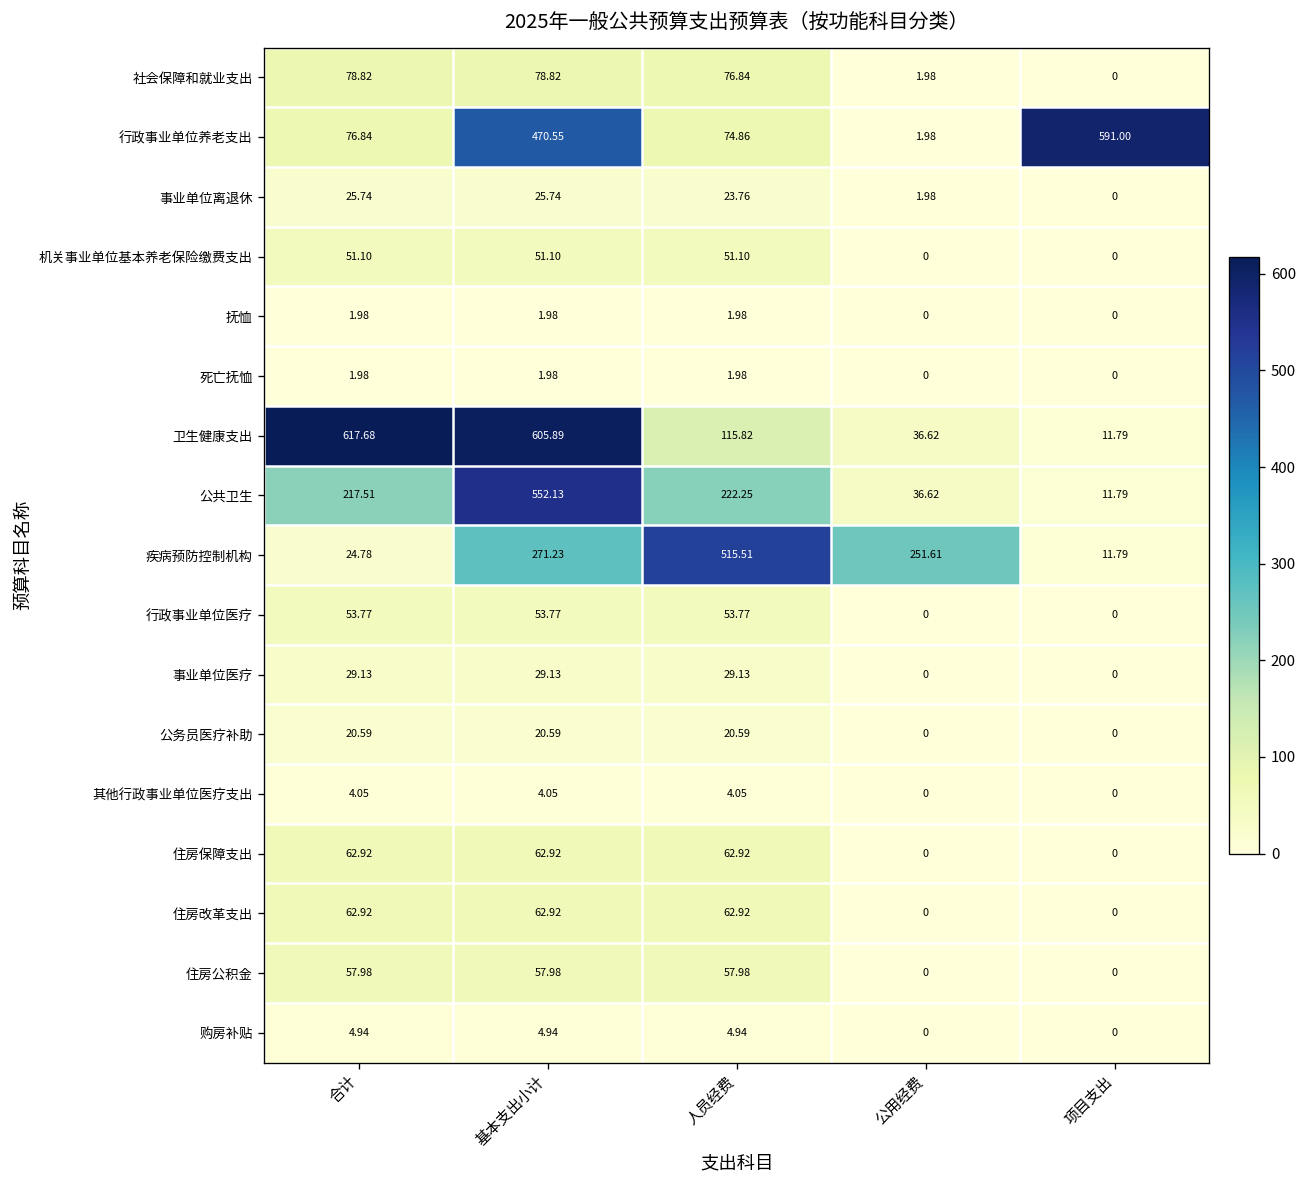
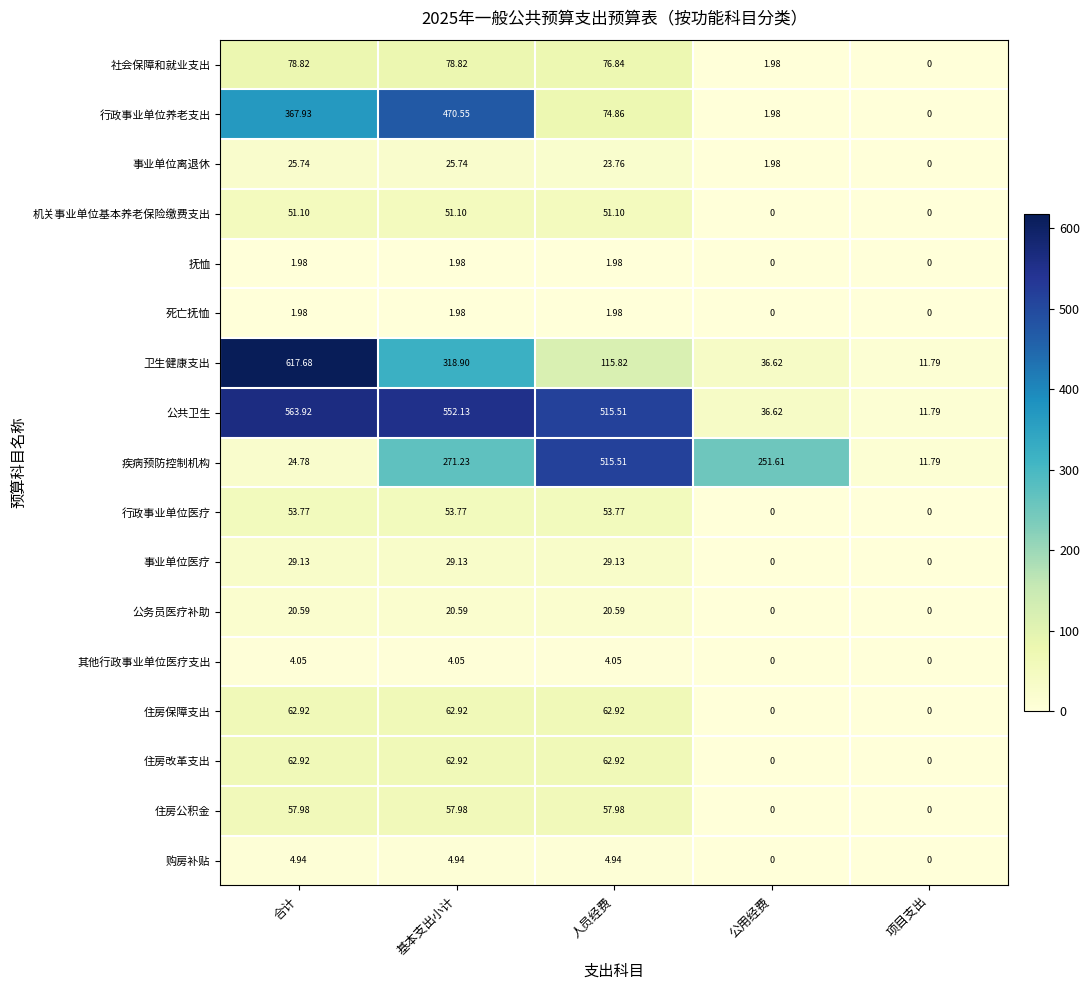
  {
    "社会保障和就业支出": {
      "合计": 78.82,
      "基本支出小计": 78.82,
      "人员经费": 76.84,
      "公用经费": 1.98,
      "项目支出": 0
    },
    "行政事业单位养老支出": {
-     "合计": 76.84,
+     "合计": 367.93,
      "基本支出小计": 470.55,
      "人员经费": 74.86,
      "公用经费": 1.98,
-     "项目支出": 591.00
+     "项目支出": 0
    },
    "事业单位离退休": {
      "合计": 25.74,
      "基本支出小计": 25.74,
      "人员经费": 23.76,
      "公用经费": 1.98,
      "项目支出": 0
    },
    "机关事业单位基本养老保险缴费支出": {
      "合计": 51.10,
      "基本支出小计": 51.10,
      "人员经费": 51.10,
      "公用经费": 0,
      "项目支出": 0
    },
    "抚恤": {
      "合计": 1.98,
      "基本支出小计": 1.98,
      "人员经费": 1.98,
      "公用经费": 0,
      "项目支出": 0
    },
    "死亡抚恤": {
      "合计": 1.98,
      "基本支出小计": 1.98,
      "人员经费": 1.98,
      "公用经费": 0,
      "项目支出": 0
    },
    "卫生健康支出": {
      "合计": 617.68,
-     "基本支出小计": 605.89,
+     "基本支出小计": 318.90,
      "人员经费": 115.82,
      "公用经费": 36.62,
      "项目支出": 11.79
    },
    "公共卫生": {
-     "合计": 217.51,
+     "合计": 563.92,
      "基本支出小计": 552.13,
-     "人员经费": 222.25,
+     "人员经费": 515.51,
      "公用经费": 36.62,
      "项目支出": 11.79
    },
    "疾病预防控制机构": {
      "合计": 24.78,
      "基本支出小计": 271.23,
      "人员经费": 515.51,
      "公用经费": 251.61,
      "项目支出": 11.79
    },
    "行政事业单位医疗": {
      "合计": 53.77,
      "基本支出小计": 53.77,
      "人员经费": 53.77,
      "公用经费": 0,
      "项目支出": 0
    },
    "事业单位医疗": {
      "合计": 29.13,
      "基本支出小计": 29.13,
      "人员经费": 29.13,
      "公用经费": 0,
      "项目支出": 0
    },
    "公务员医疗补助": {
      "合计": 20.59,
      "基本支出小计": 20.59,
      "人员经费": 20.59,
      "公用经费": 0,
      "项目支出": 0
    },
    "其他行政事业单位医疗支出": {
      "合计": 4.05,
      "基本支出小计": 4.05,
      "人员经费": 4.05,
      "公用经费": 0,
      "项目支出": 0
    },
    "住房保障支出": {
      "合计": 62.92,
      "基本支出小计": 62.92,
      "人员经费": 62.92,
      "公用经费": 0,
      "项目支出": 0
    },
    "住房改革支出": {
      "合计": 62.92,
      "基本支出小计": 62.92,
      "人员经费": 62.92,
      "公用经费": 0,
      "项目支出": 0
    },
    "住房公积金": {
      "合计": 57.98,
      "基本支出小计": 57.98,
      "人员经费": 57.98,
      "公用经费": 0,
      "项目支出": 0
    },
    "购房补贴": {
      "合计": 4.94,
      "基本支出小计": 4.94,
      "人员经费": 4.94,
      "公用经费": 0,
      "项目支出": 0
    }
  }
